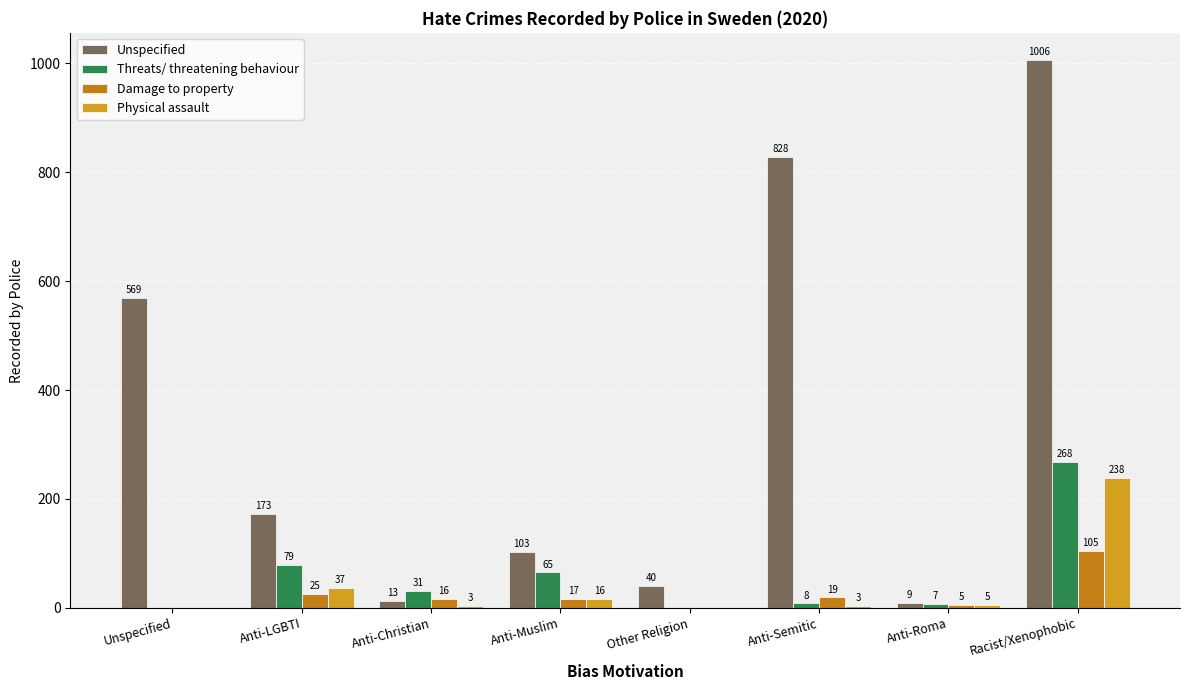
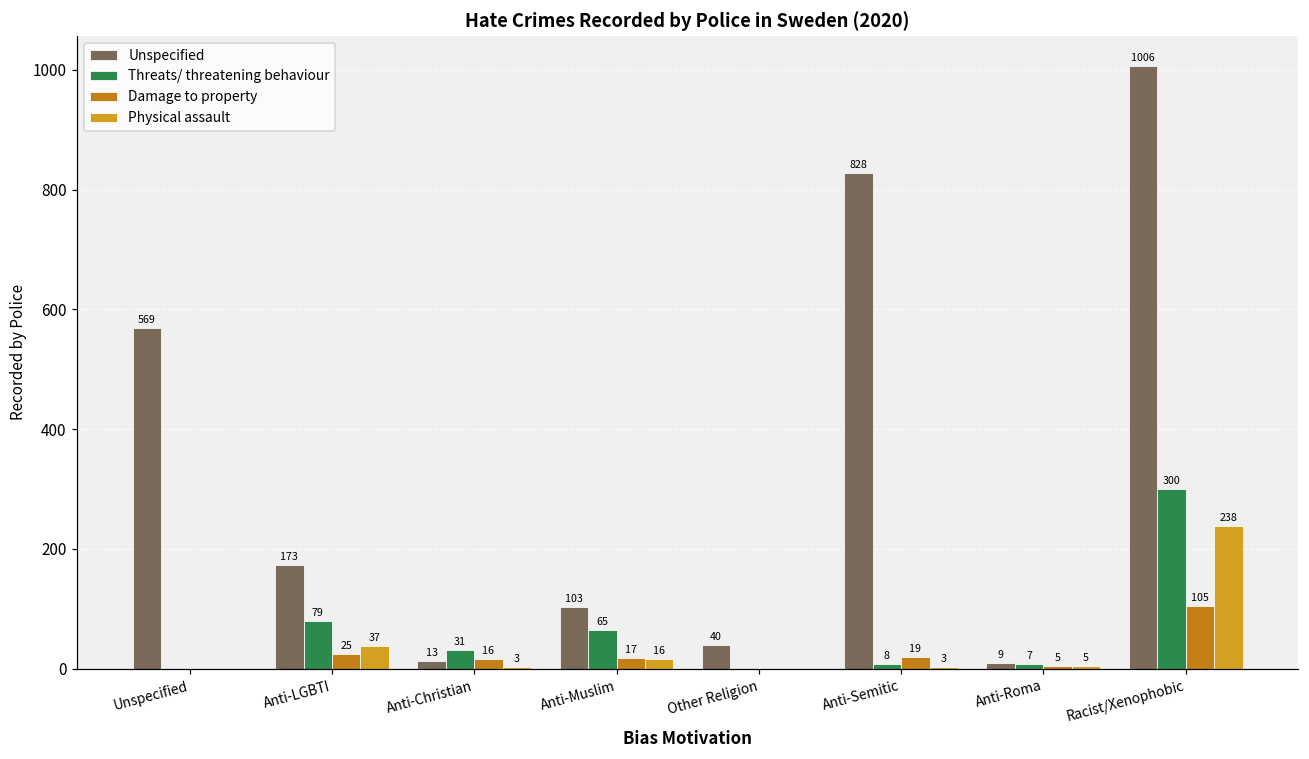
  {
    "Unspecified": {
      "Unspecified": 569,
      "Anti-LGBTI": 173,
      "Anti-Christian": 13,
      "Anti-Muslim": 103,
      "Other Religion": 40,
      "Anti-Semitic": 828,
      "Anti-Roma": 9,
      "Racist/Xenophobic": 1006
    },
    "Threats/ threatening behaviour": {
      "Anti-LGBTI": 79,
      "Anti-Christian": 31,
      "Anti-Muslim": 65,
      "Anti-Semitic": 8,
      "Anti-Roma": 7,
-     "Racist/Xenophobic": 268
+     "Racist/Xenophobic": 300
    }
  }
